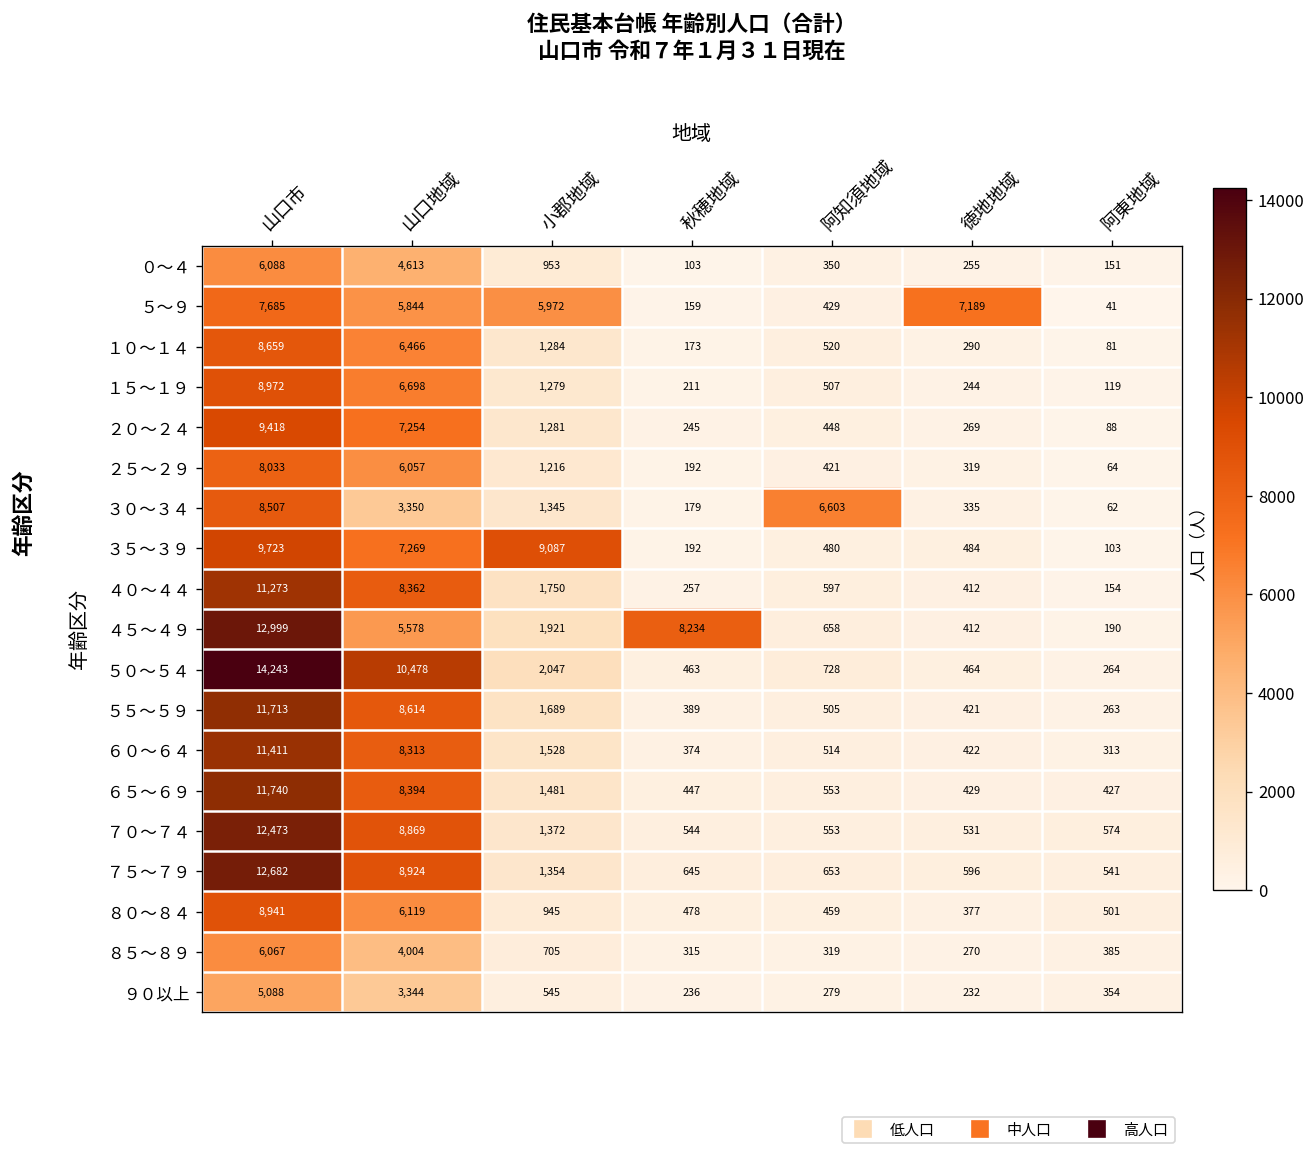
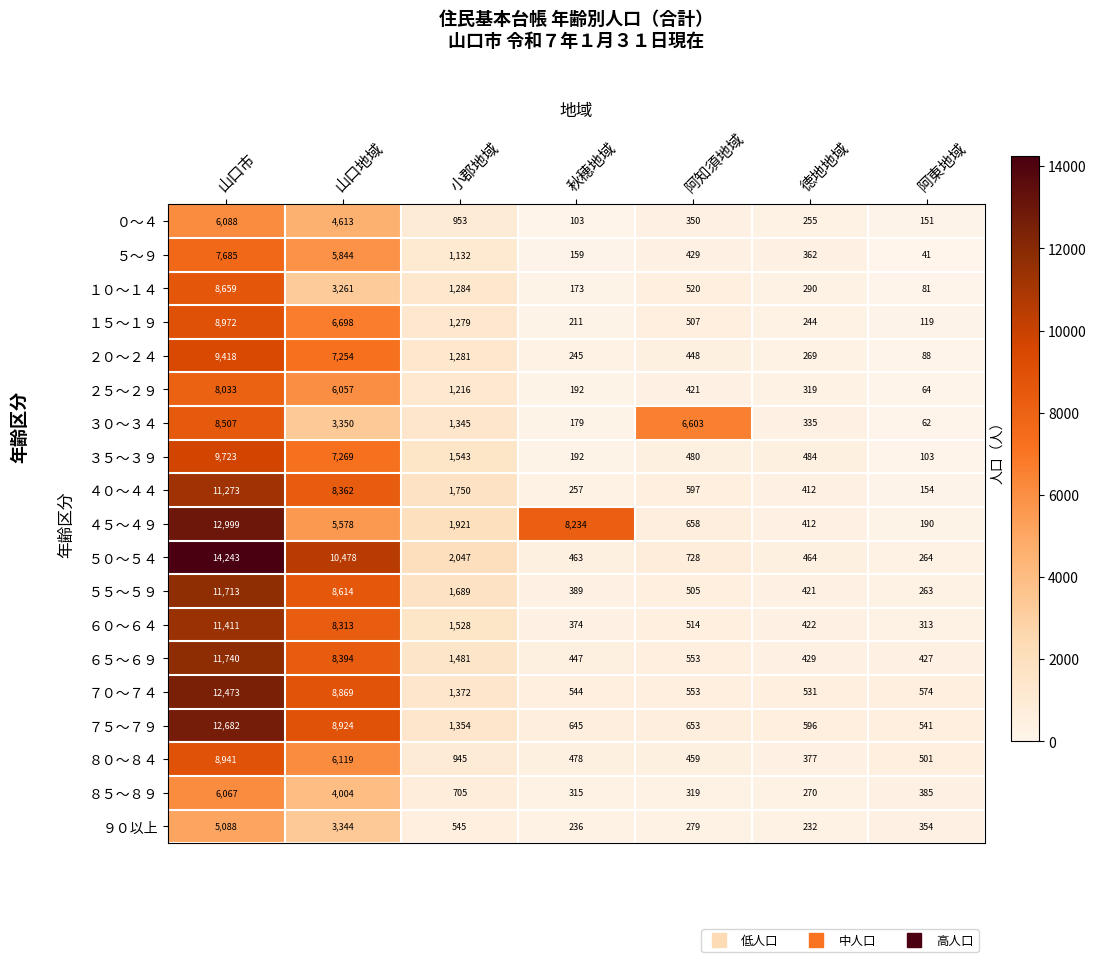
  {
    "０～４": {
      "山口市": "6,088",
      "山口地域": "4,613",
      "小郡地域": "953",
      "秋穂地域": "103",
      "阿知須地域": "350",
      "徳地地域": "255",
      "阿東地域": "151"
    },
    "５～９": {
      "山口市": "7,685",
      "山口地域": "5,844",
-     "小郡地域": "5,972",
+     "小郡地域": "1,132",
      "秋穂地域": "159",
      "阿知須地域": "429",
-     "徳地地域": "7,189",
+     "徳地地域": "362",
      "阿東地域": "41"
    },
    "１０～１４": {
      "山口市": "8,659",
-     "山口地域": "6,466",
+     "山口地域": "3,261",
      "小郡地域": "1,284",
      "秋穂地域": "173",
      "阿知須地域": "520",
      "徳地地域": "290",
      "阿東地域": "81"
    },
    "１５～１９": {
      "山口市": "8,972",
      "山口地域": "6,698",
      "小郡地域": "1,279",
      "秋穂地域": "211",
      "阿知須地域": "507",
      "徳地地域": "244",
      "阿東地域": "119"
    },
    "２０～２４": {
      "山口市": "9,418",
      "山口地域": "7,254",
      "小郡地域": "1,281",
      "秋穂地域": "245",
      "阿知須地域": "448",
      "徳地地域": "269",
      "阿東地域": "88"
    },
    "２５～２９": {
      "山口市": "8,033",
      "山口地域": "6,057",
      "小郡地域": "1,216",
      "秋穂地域": "192",
      "阿知須地域": "421",
      "徳地地域": "319",
      "阿東地域": "64"
    },
    "３０～３４": {
      "山口市": "8,507",
      "山口地域": "3,350",
      "小郡地域": "1,345",
      "秋穂地域": "179",
      "阿知須地域": "6,603",
      "徳地地域": "335",
      "阿東地域": "62"
    },
    "３５～３９": {
      "山口市": "9,723",
      "山口地域": "7,269",
-     "小郡地域": "9,087",
+     "小郡地域": "1,543",
      "秋穂地域": "192",
      "阿知須地域": "480",
      "徳地地域": "484",
      "阿東地域": "103"
    },
    "４０～４４": {
      "山口市": "11,273",
      "山口地域": "8,362",
      "小郡地域": "1,750",
      "秋穂地域": "257",
      "阿知須地域": "597",
      "徳地地域": "412",
      "阿東地域": "154"
    },
    "４５～４９": {
      "山口市": "12,999",
      "山口地域": "5,578",
      "小郡地域": "1,921",
      "秋穂地域": "8,234",
      "阿知須地域": "658",
      "徳地地域": "412",
      "阿東地域": "190"
    },
    "５０～５４": {
      "山口市": "14,243",
      "山口地域": "10,478",
      "小郡地域": "2,047",
      "秋穂地域": "463",
      "阿知須地域": "728",
      "徳地地域": "464",
      "阿東地域": "264"
    },
    "５５～５９": {
      "山口市": "11,713",
      "山口地域": "8,614",
      "小郡地域": "1,689",
      "秋穂地域": "389",
      "阿知須地域": "505",
      "徳地地域": "421",
      "阿東地域": "263"
    },
    "６０～６４": {
      "山口市": "11,411",
      "山口地域": "8,313",
      "小郡地域": "1,528",
      "秋穂地域": "374",
      "阿知須地域": "514",
      "徳地地域": "422",
      "阿東地域": "313"
    },
    "６５～６９": {
      "山口市": "11,740",
      "山口地域": "8,394",
      "小郡地域": "1,481",
      "秋穂地域": "447",
      "阿知須地域": "553",
      "徳地地域": "429",
      "阿東地域": "427"
    },
    "７０～７４": {
      "山口市": "12,473",
      "山口地域": "8,869",
      "小郡地域": "1,372",
      "秋穂地域": "544",
      "阿知須地域": "553",
      "徳地地域": "531",
      "阿東地域": "574"
    },
    "７５～７９": {
      "山口市": "12,682",
      "山口地域": "8,924",
      "小郡地域": "1,354",
      "秋穂地域": "645",
      "阿知須地域": "653",
      "徳地地域": "596",
      "阿東地域": "541"
    },
    "８０～８４": {
      "山口市": "8,941",
      "山口地域": "6,119",
      "小郡地域": "945",
      "秋穂地域": "478",
      "阿知須地域": "459",
      "徳地地域": "377",
      "阿東地域": "501"
    },
    "８５～８９": {
      "山口市": "6,067",
      "山口地域": "4,004",
      "小郡地域": "705",
      "秋穂地域": "315",
      "阿知須地域": "319",
      "徳地地域": "270",
      "阿東地域": "385"
    },
    "９０以上": {
      "山口市": "5,088",
      "山口地域": "3,344",
      "小郡地域": "545",
      "秋穂地域": "236",
      "阿知須地域": "279",
      "徳地地域": "232",
      "阿東地域": "354"
    }
  }
